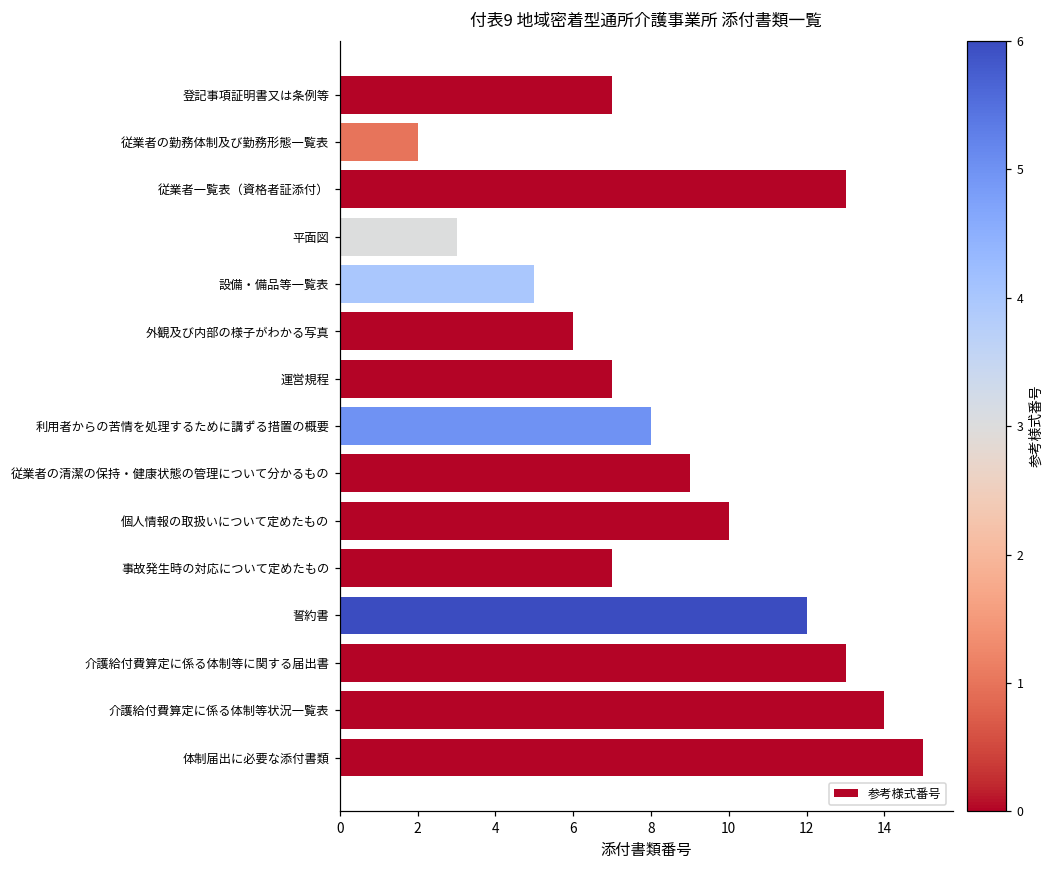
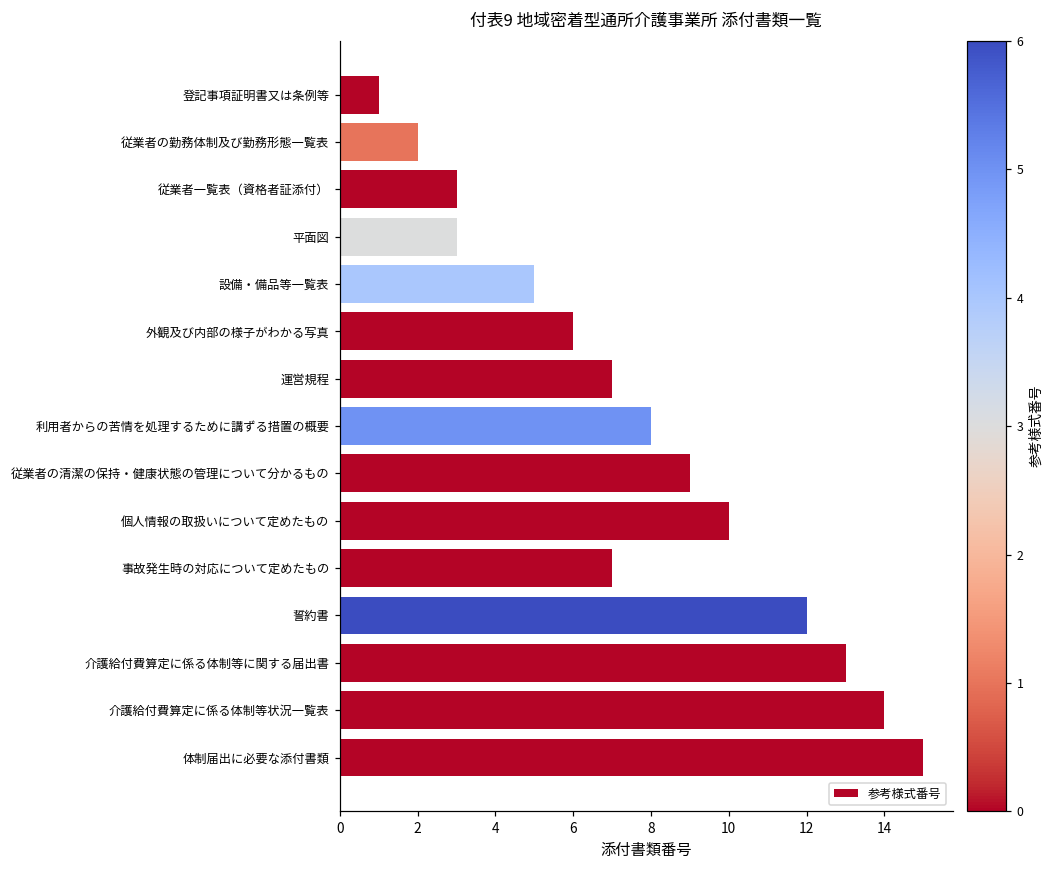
  {
-   "登記事項証明書又は条例等": 7,
+   "登記事項証明書又は条例等": 1,
    "従業者の勤務体制及び勤務形態一覧表": 2,
-   "従業者一覧表（資格者証添付）": 13,
+   "従業者一覧表（資格者証添付）": 3,
    "平面図": 3,
    "設備・備品等一覧表": 5,
    "外観及び内部の様子がわかる写真": 6,
    "運営規程": 7,
    "利用者からの苦情を処理するために講ずる措置の概要": 8,
    "従業者の清潔の保持・健康状態の管理について分かるもの": 9,
    "個人情報の取扱いについて定めたもの": 10,
    "事故発生時の対応について定めたもの": 7,
    "誓約書": 12,
    "介護給付費算定に係る体制等に関する届出書": 13,
    "介護給付費算定に係る体制等状況一覧表": 14,
    "体制届出に必要な添付書類": 15
  }
